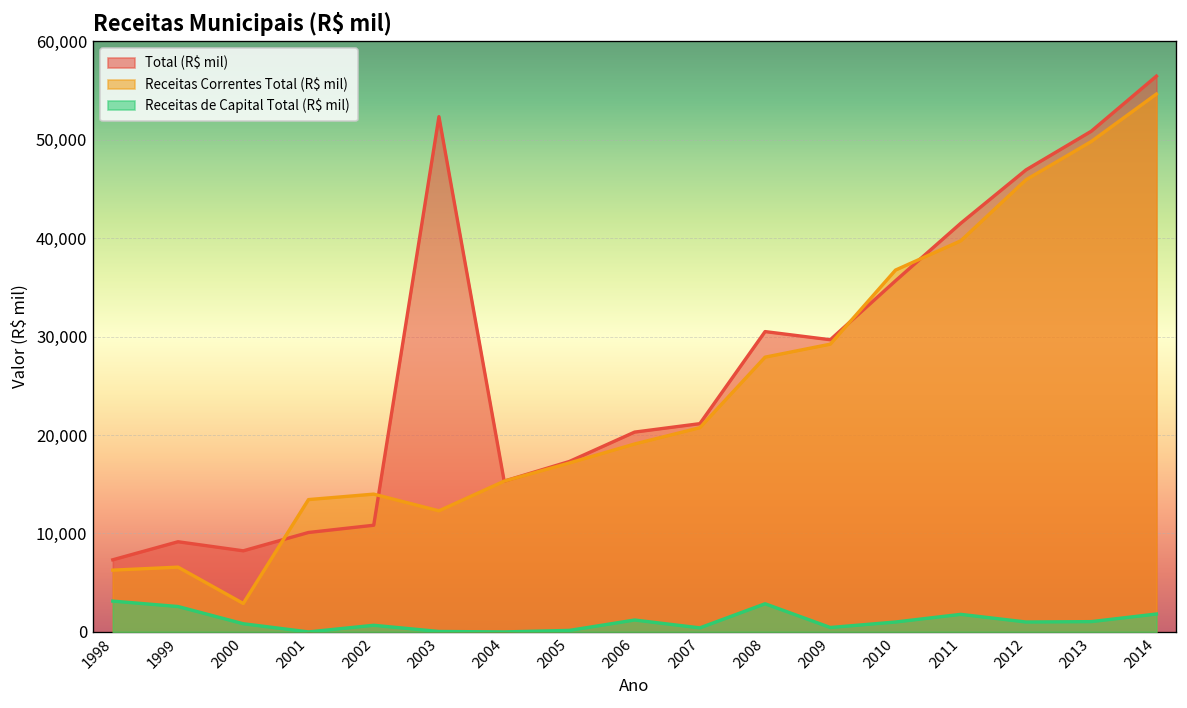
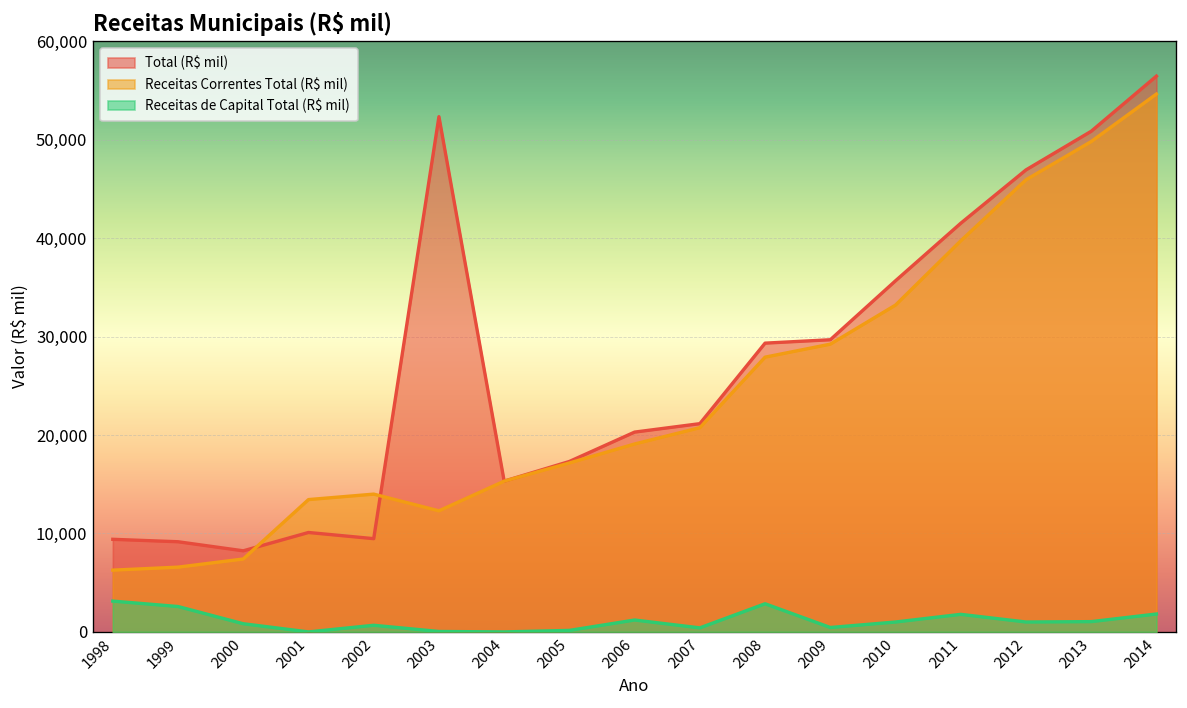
  {
    "Total (R$ mil)": {
-     "1998": "7,000",
+     "1998": "9,000",
      "1999": "9,000",
      "2000": "8,000",
      "2001": "10,000",
-     "2002": "11,000",
+     "2002": "9,000",
      "2003": "52,000",
      "2006": "20,000",
      "2007": "21,000",
-     "2008": "31,000",
+     "2008": "29,000",
      "2009": "30,000",
      "2010": "36,000",
      "2011": "42,000",
      "2012": "47,000",
      "2013": "51,000",
      "2014": "56,000"
    },
    "Receitas Correntes Total (R$ mil)": {
      "1998": "6,000",
      "1999": "7,000",
-     "2000": "3,000",
+     "2000": "7,000",
      "2001": "13,000",
      "2002": "14,000",
      "2003": "12,000",
      "2006": "19,000",
      "2007": "21,000",
      "2008": "28,000",
      "2009": "29,000",
-     "2010": "37,000",
+     "2010": "33,000",
      "2011": "40,000",
      "2012": "46,000",
      "2013": "50,000",
      "2014": "55,000"
    },
    "Receitas de Capital Total (R$ mil)": {
      "1998": "3,000",
      "1999": "3,000",
      "2000": "1,000",
      "2001": "0",
      "2002": "1,000",
      "2003": "0",
      "2004": "0",
      "2005": "0",
      "2006": "1,000",
      "2007": "0",
      "2008": "3,000",
      "2009": "0",
      "2010": "1,000",
      "2011": "2,000",
      "2012": "1,000",
      "2013": "1,000",
      "2014": "2,000"
    }
  }
